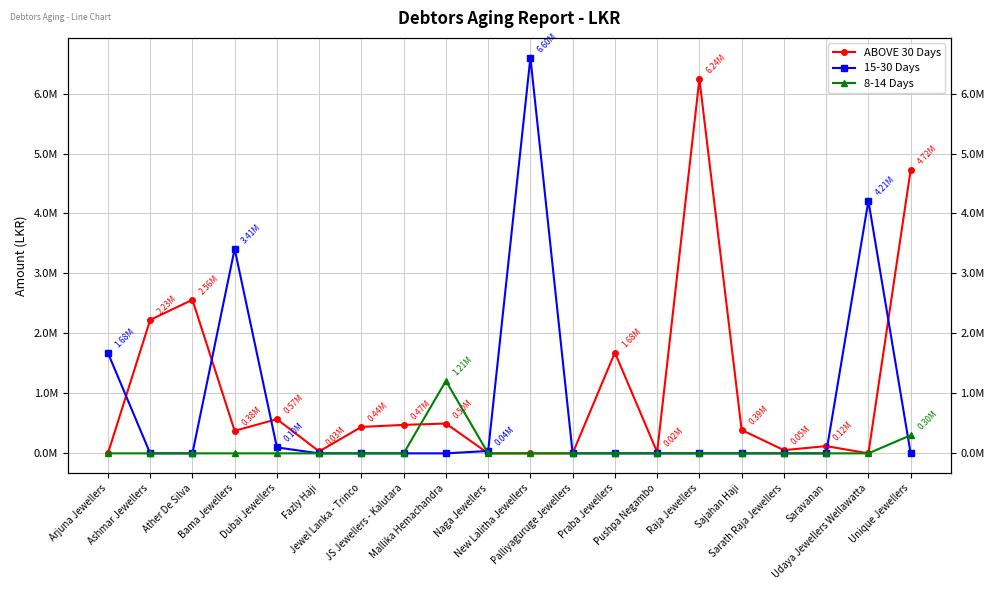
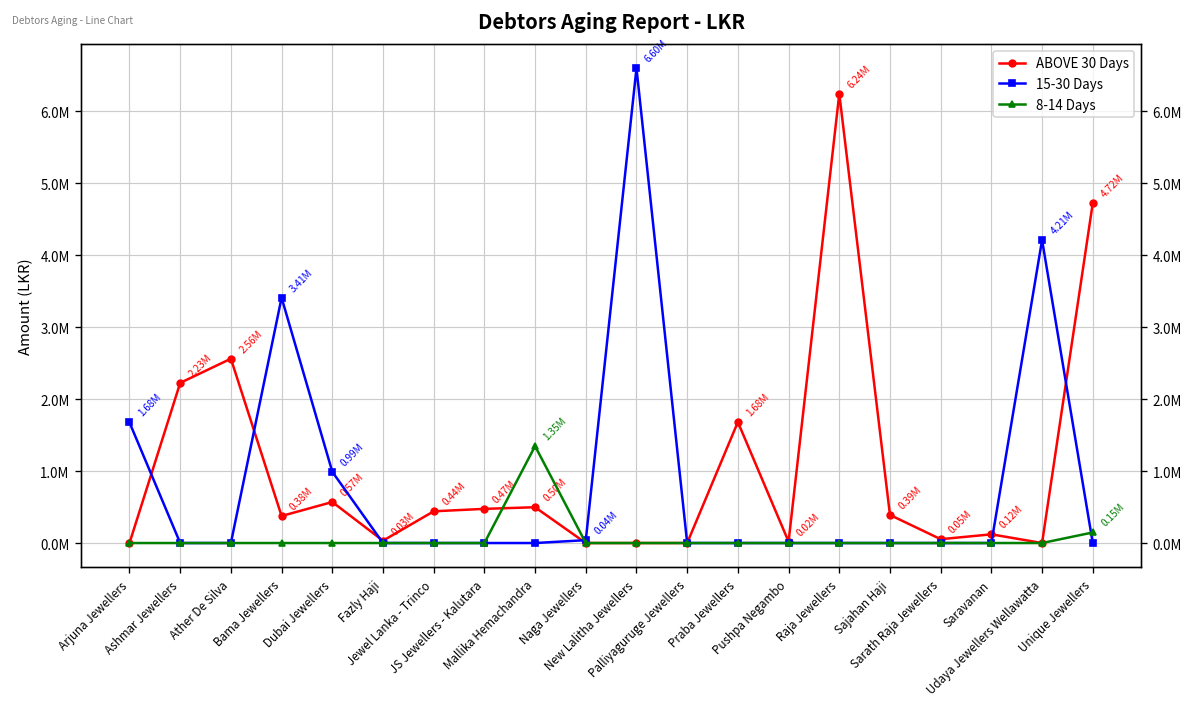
  {
    "ABOVE 30 Days": {
      "Ashmar Jewellers": "2.23M",
      "Ather De Silva": "2.56M",
      "Bama Jewellers": "0.38M",
      "Dubai Jewellers": "0.57M",
      "Jewel Lanka - Trinco": "0.44M",
      "JS Jewellers - Kalutara": "0.47M",
      "Mallika Hemachandra": "0.50M",
      "Praba Jewellers": "1.68M",
      "Raja Jewellers": "6.24M",
      "Sajahan Haji": "0.39M",
      "Sarath Raja Jewellers": "0.05M",
      "Saravanan": "0.12M",
      "Unique Jewellers": "4.72M"
    },
    "15-30 Days": {
      "Arjuna Jewellers": "1.68M",
      "Bama Jewellers": "3.41M",
-     "Dubai Jewellers": "0.10M",
+     "Dubai Jewellers": "0.99M",
      "New Lalitha Jewellers": "6.60M",
      "Udaya Jewellers Wellawatta": "4.21M"
    },
    "8-14 Days": {
-     "Mallika Hemachandra": "1.21M",
-     "Unique Jewellers": "0.30M"
+     "Mallika Hemachandra": "1.35M",
+     "Unique Jewellers": "0.15M"
    }
  }
